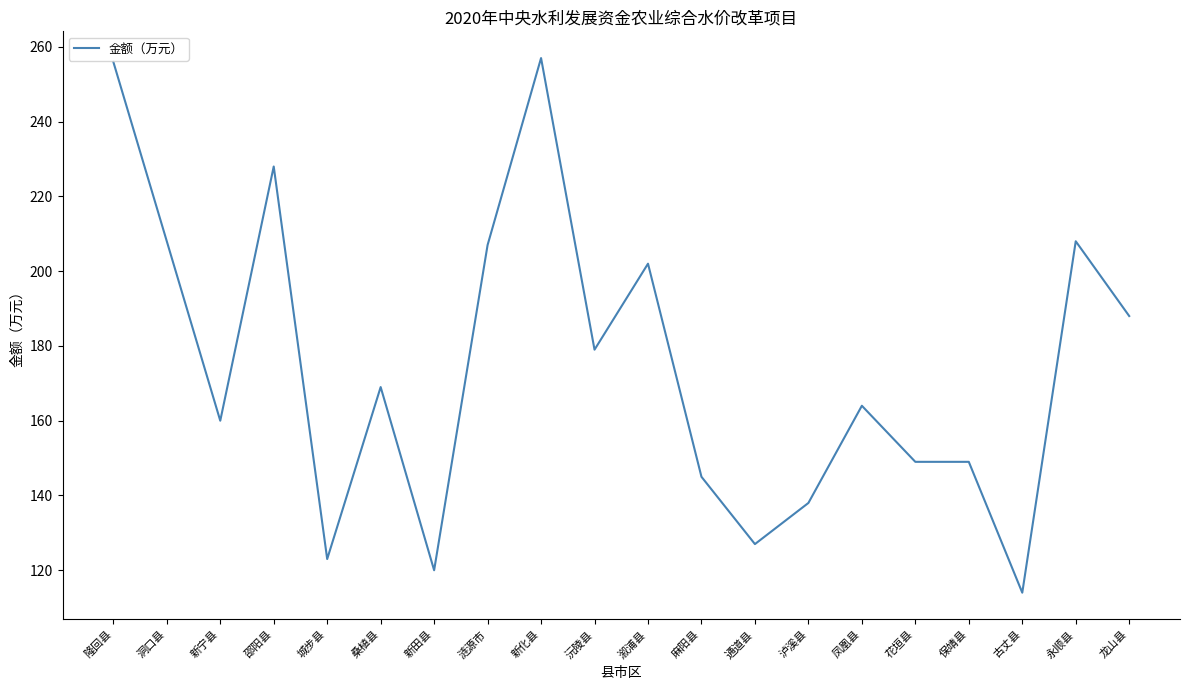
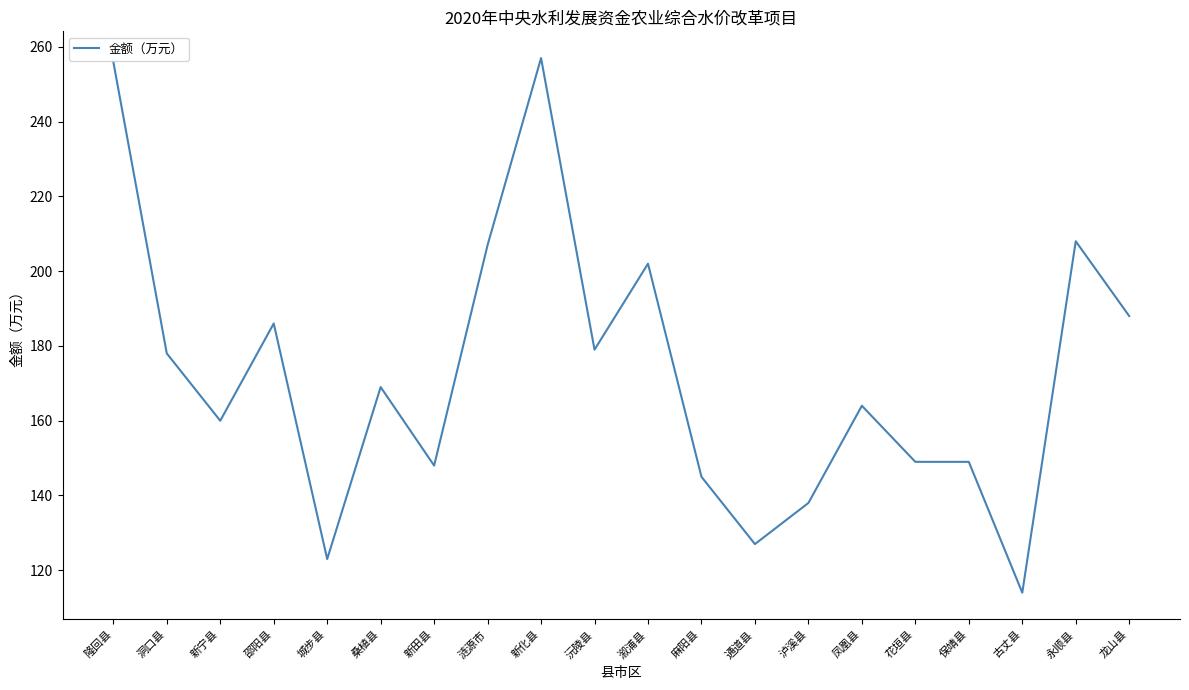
  {
    "隆回县": 256,
-   "洞口县": 208,
+   "洞口县": 178,
    "新宁县": 160,
-   "邵阳县": 228,
+   "邵阳县": 186,
    "城步县": 123,
    "桑植县": 169,
-   "新田县": 120,
+   "新田县": 148,
    "涟源市": 207,
    "新化县": 257,
    "沅陵县": 179,
    "溆浦县": 202,
    "麻阳县": 145,
    "通道县": 127,
    "泸溪县": 138,
    "凤凰县": 164,
    "花垣县": 149,
    "保靖县": 149,
    "古丈县": 114,
    "永顺县": 208,
    "龙山县": 188
  }
